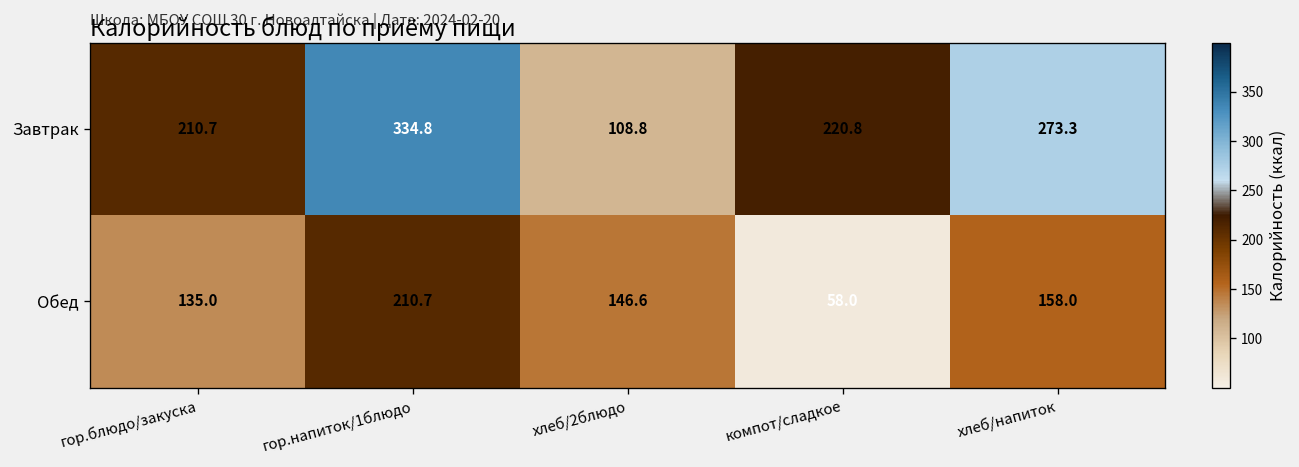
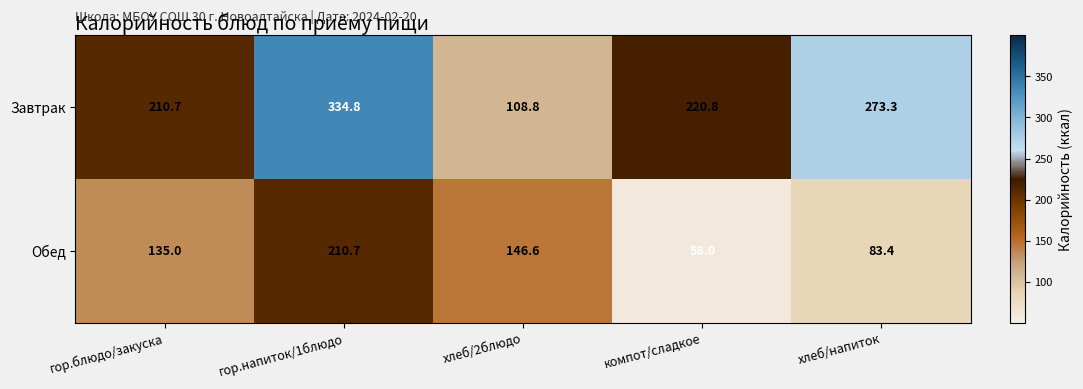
  {
    "Завтрак": {
      "гор.блюдо/закуска": 210.7,
      "гор.напиток/1блюдо": 334.8,
      "хлеб/2блюдо": 108.8,
      "компот/сладкое": 220.8,
      "хлеб/напиток": 273.3
    },
    "Обед": {
      "гор.блюдо/закуска": 135.0,
      "гор.напиток/1блюдо": 210.7,
      "хлеб/2блюдо": 146.6,
-     "хлеб/напиток": 158.0
+     "хлеб/напиток": 83.4
    }
  }
